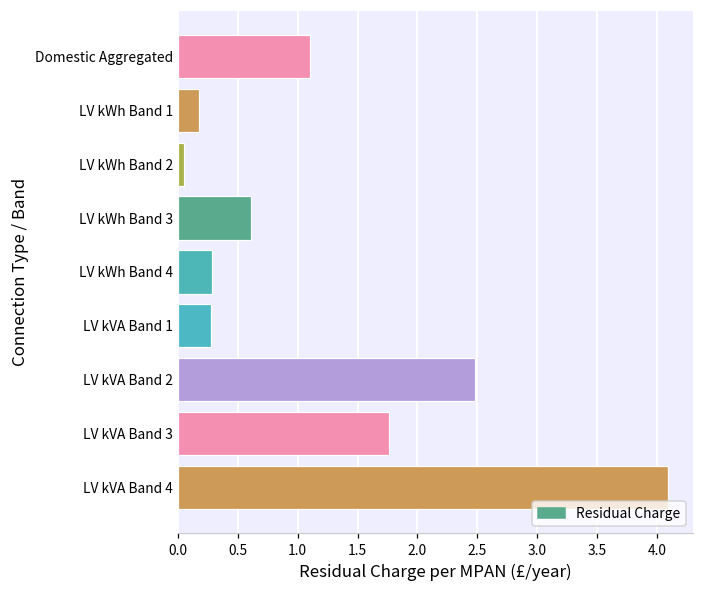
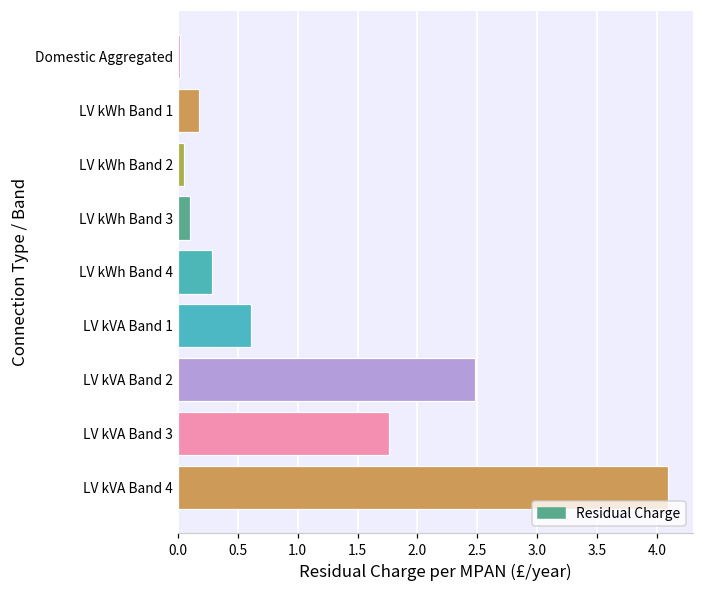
  {
-   "Domestic Aggregated": 1.10,
+   "Domestic Aggregated": 0.02,
    "LV kWh Band 1": 0.17,
    "LV kWh Band 2": 0.05,
-   "LV kWh Band 3": 0.61,
+   "LV kWh Band 3": 0.10,
    "LV kWh Band 4": 0.29,
-   "LV kVA Band 1": 0.27,
+   "LV kVA Band 1": 0.61,
    "LV kVA Band 2": 2.48,
    "LV kVA Band 3": 1.76,
    "LV kVA Band 4": 4.10
  }
